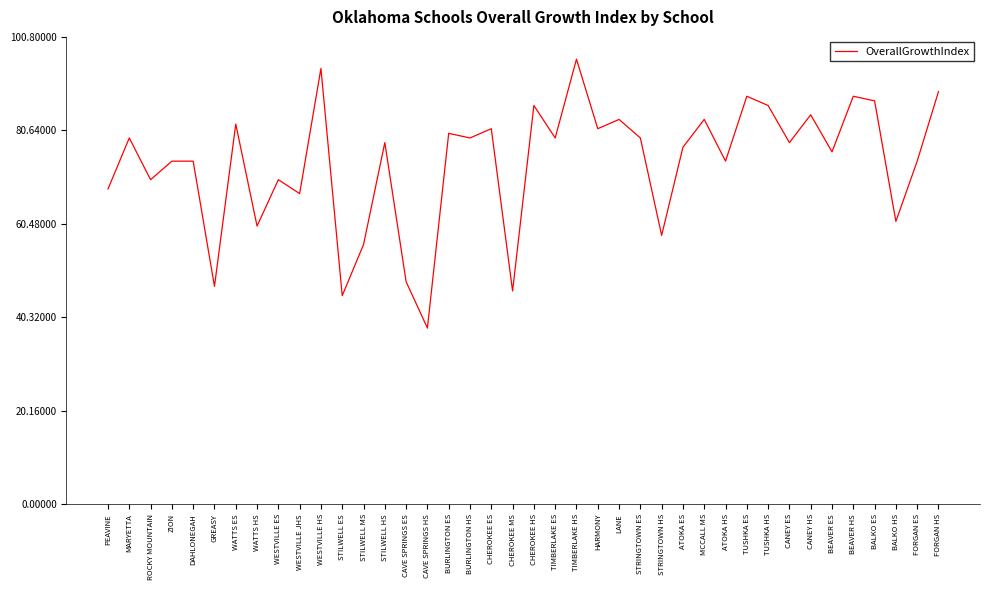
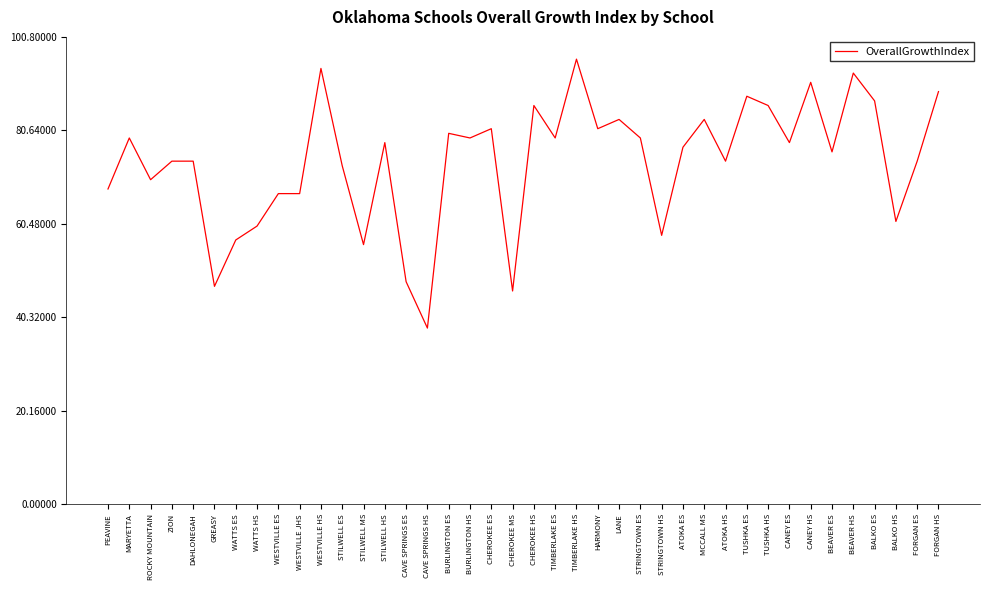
  {
    "PEAVINE": 68,
    "MARYETTA": 79,
    "ROCKY MOUNTAIN": 70,
    "ZION": 74,
    "DAHLONEGAH": 74,
    "GREASY": 47,
-   "WATTS ES": 82,
+   "WATTS ES": 57,
    "WATTS HS": 60,
-   "WESTVILLE ES": 70,
+   "WESTVILLE ES": 67,
    "WESTVILLE JHS": 67,
    "WESTVILLE HS": 94,
-   "STILWELL ES": 45,
+   "STILWELL ES": 73,
    "STILWELL MS": 56,
    "STILWELL HS": 78,
    "CAVE SPRINGS ES": 48,
    "CAVE SPRINGS HS": 38,
    "BURLINGTON ES": 80,
    "BURLINGTON HS": 79,
    "CHEROKEE ES": 81,
    "CHEROKEE MS": 46,
    "CHEROKEE HS": 86,
    "TIMBERLAKE ES": 79,
    "TIMBERLAKE HS": 96,
    "HARMONY": 81,
    "LANE": 83,
    "STRINGTOWN ES": 79,
    "STRINGTOWN HS": 58,
    "ATOKA ES": 77,
    "MCCALL MS": 83,
    "ATOKA HS": 74,
    "TUSHKA ES": 88,
    "TUSHKA HS": 86,
    "CANEY ES": 78,
-   "CANEY HS": 84,
+   "CANEY HS": 91,
    "BEAVER ES": 76,
-   "BEAVER HS": 88,
+   "BEAVER HS": 93,
    "BALKO ES": 87,
    "BALKO HS": 61,
    "FORGAN ES": 74,
    "FORGAN HS": 89
  }
